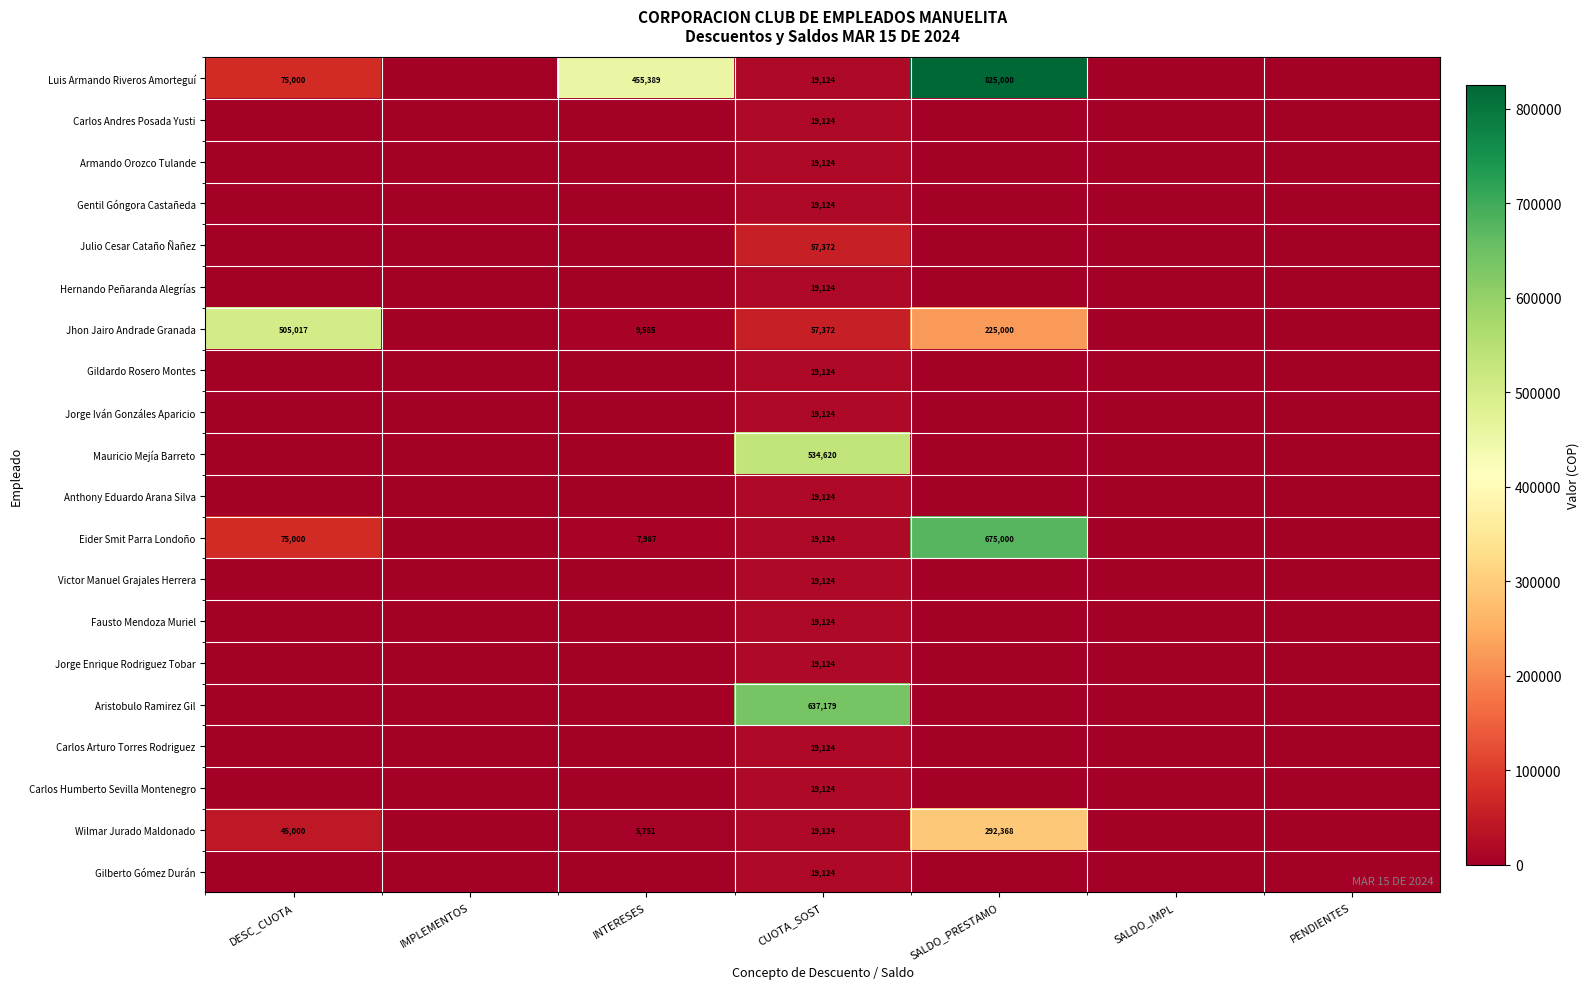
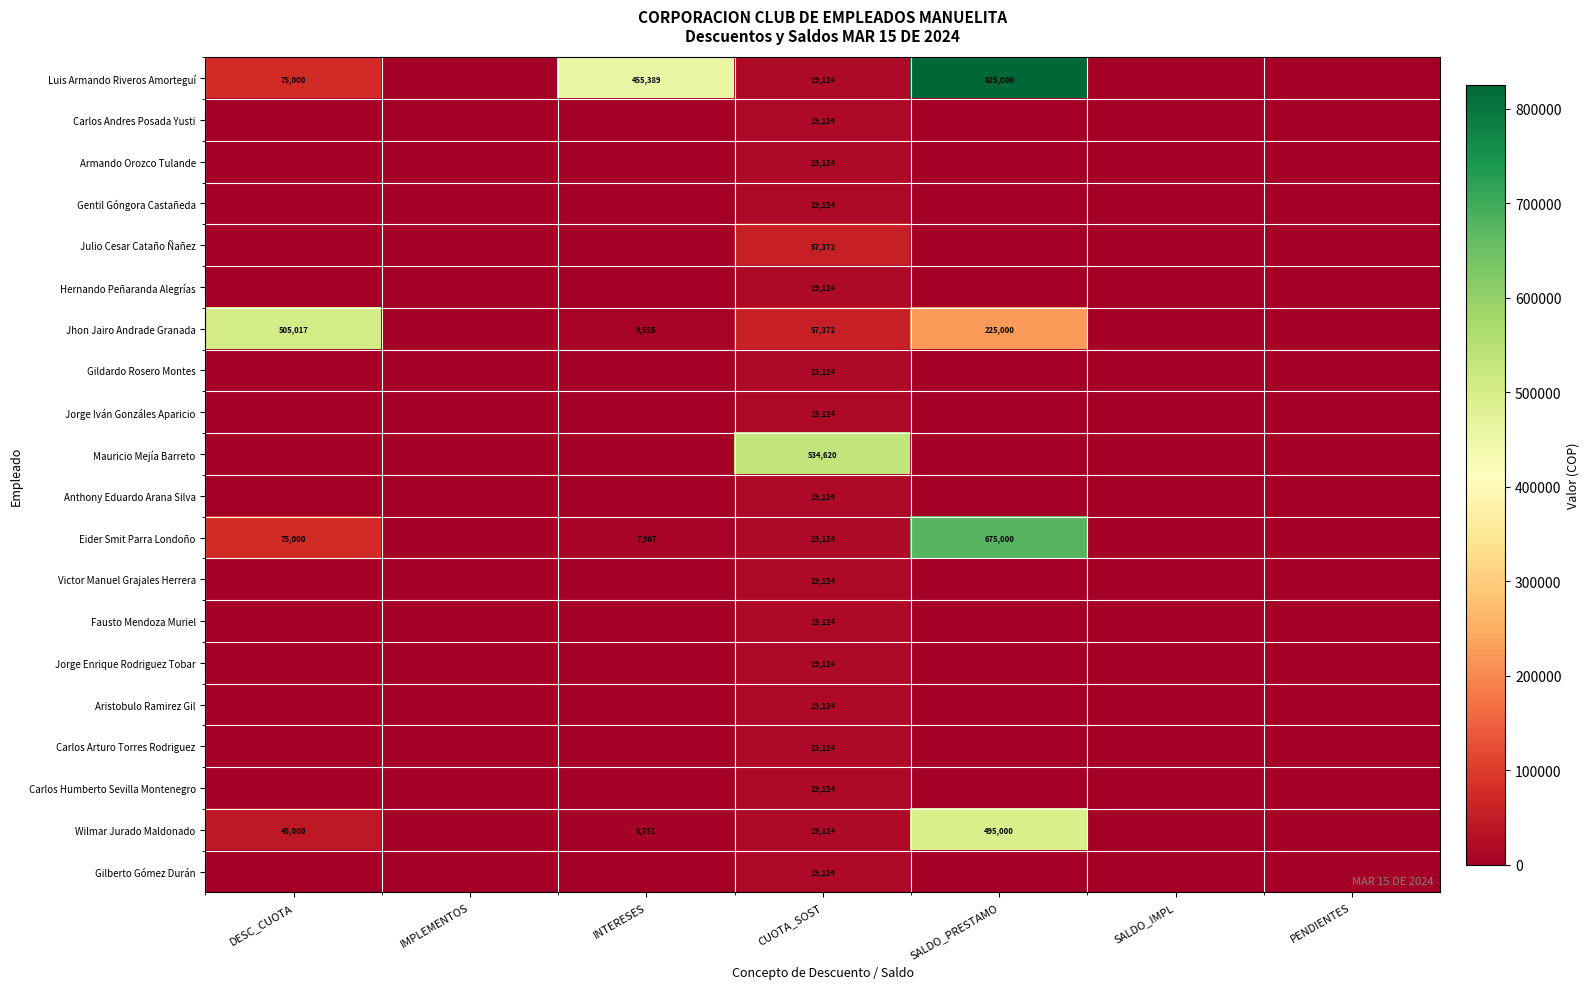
  {
    "Luis Armando Riveros Amorteguí": {
      "DESC_CUOTA": "75,000",
      "INTERESES": "455,389",
      "CUOTA_SOST": "19,124",
      "SALDO_PRESTAMO": "825,000"
    },
    "Carlos Andres Posada Yusti": {
      "CUOTA_SOST": "19,124"
    },
    "Armando Orozco Tulande": {
      "CUOTA_SOST": "19,124"
    },
    "Gentil Góngora Castañeda": {
      "CUOTA_SOST": "19,124"
    },
    "Julio Cesar Cataño Ñañez": {
      "CUOTA_SOST": "57,372"
    },
    "Hernando Peñaranda Alegrías": {
      "CUOTA_SOST": "19,124"
    },
    "Jhon Jairo Andrade Granada": {
      "DESC_CUOTA": "505,017",
      "INTERESES": "9,585",
      "CUOTA_SOST": "57,372",
      "SALDO_PRESTAMO": "225,000"
    },
    "Gildardo Rosero Montes": {
      "CUOTA_SOST": "19,124"
    },
    "Jorge Iván Gonzáles Aparicio": {
      "CUOTA_SOST": "19,124"
    },
    "Mauricio Mejía Barreto": {
      "CUOTA_SOST": "534,620"
    },
    "Anthony Eduardo Arana Silva": {
      "CUOTA_SOST": "19,124"
    },
    "Eider Smit Parra Londoño": {
      "DESC_CUOTA": "75,000",
      "INTERESES": "7,987",
      "CUOTA_SOST": "19,124",
      "SALDO_PRESTAMO": "675,000"
    },
    "Victor Manuel Grajales Herrera": {
      "CUOTA_SOST": "19,124"
    },
    "Fausto Mendoza Muriel": {
      "CUOTA_SOST": "19,124"
    },
    "Jorge Enrique Rodriguez Tobar": {
      "CUOTA_SOST": "19,124"
    },
    "Aristobulo Ramirez Gil": {
-     "CUOTA_SOST": "637,179"
+     "CUOTA_SOST": "19,124"
    },
    "Carlos Arturo Torres Rodriguez": {
      "CUOTA_SOST": "19,124"
    },
    "Carlos Humberto Sevilla Montenegro": {
      "CUOTA_SOST": "19,124"
    },
    "Wilmar Jurado Maldonado": {
      "DESC_CUOTA": "45,000",
      "INTERESES": "5,751",
      "CUOTA_SOST": "19,124",
-     "SALDO_PRESTAMO": "292,368"
+     "SALDO_PRESTAMO": "495,000"
    },
    "Gilberto Gómez Durán": {
      "CUOTA_SOST": "19,124"
    }
  }
